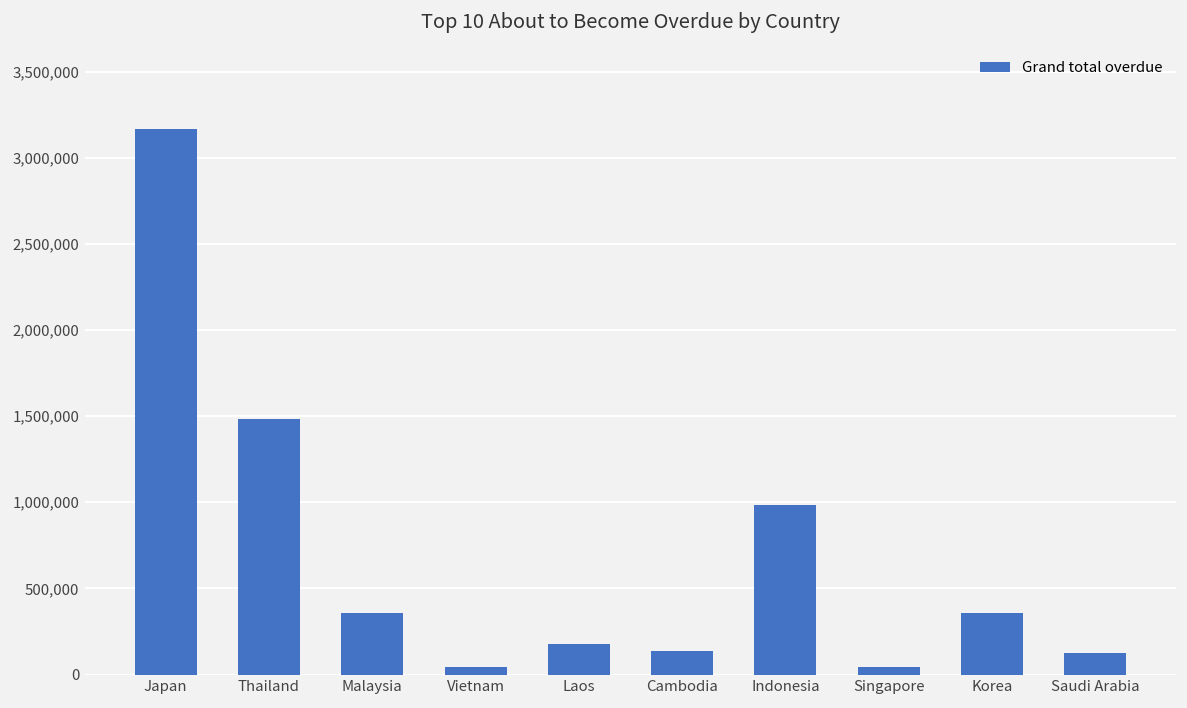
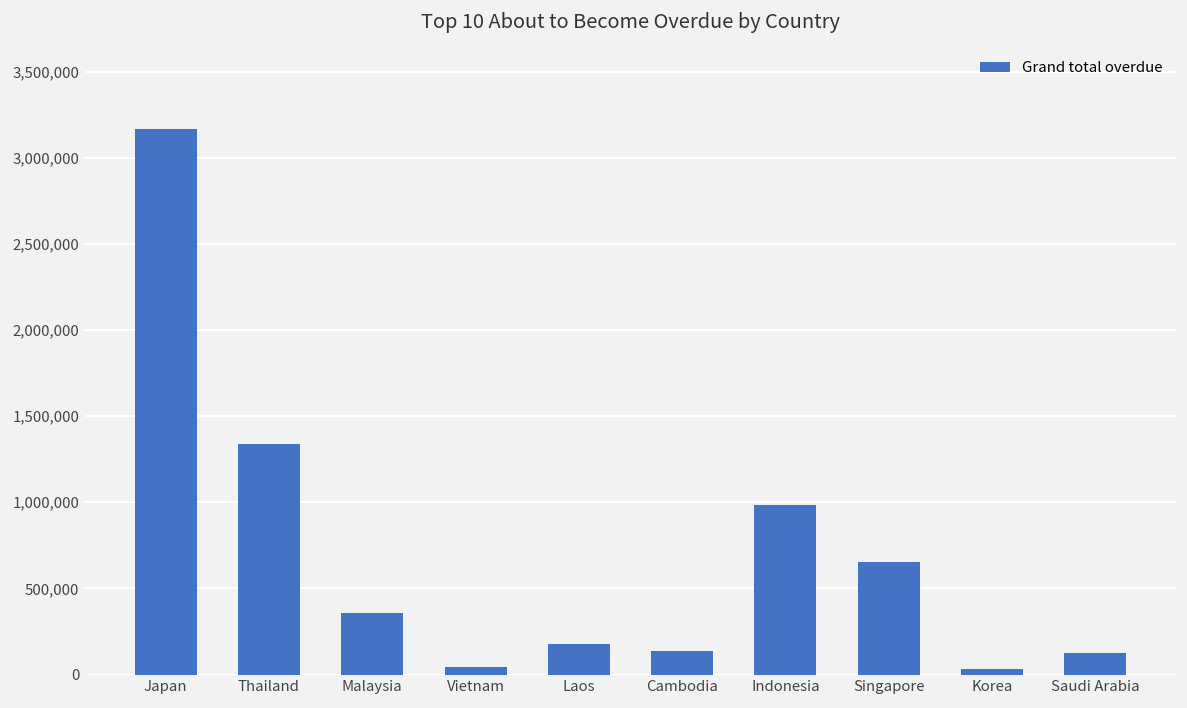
  {
    "Japan": "3,160,000",
-   "Thailand": "1,480,000",
+   "Thailand": "1,340,000",
    "Malaysia": "350,000",
    "Vietnam": "40,000",
    "Laos": "180,000",
    "Cambodia": "130,000",
    "Indonesia": "980,000",
-   "Singapore": "40,000",
-   "Korea": "360,000",
+   "Singapore": "650,000",
+   "Korea": "30,000",
    "Saudi Arabia": "130,000"
  }
